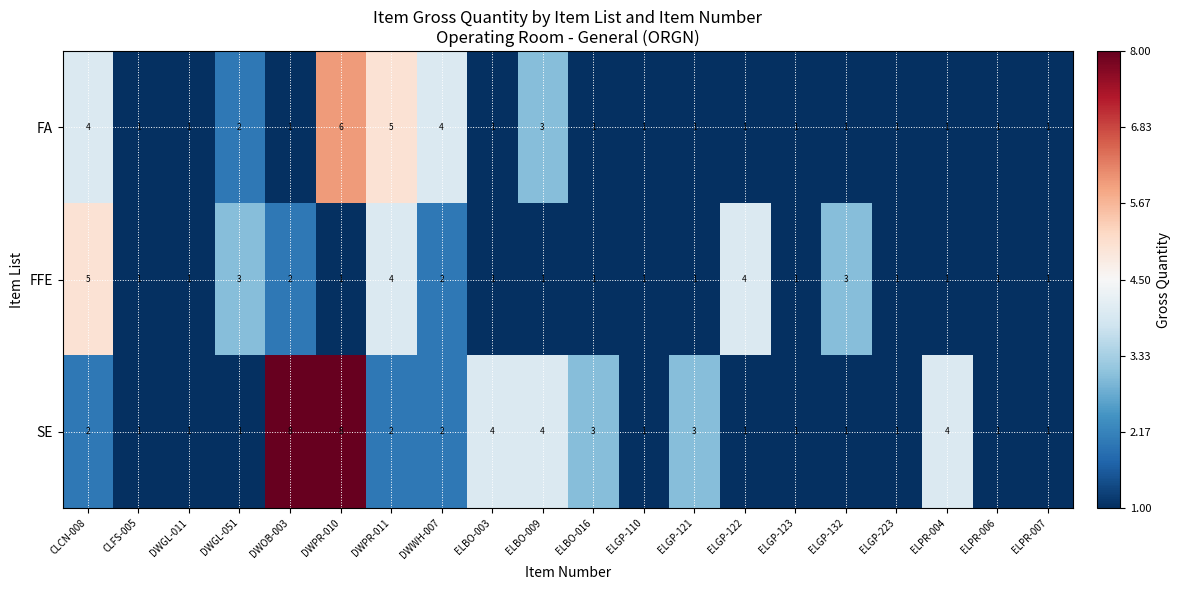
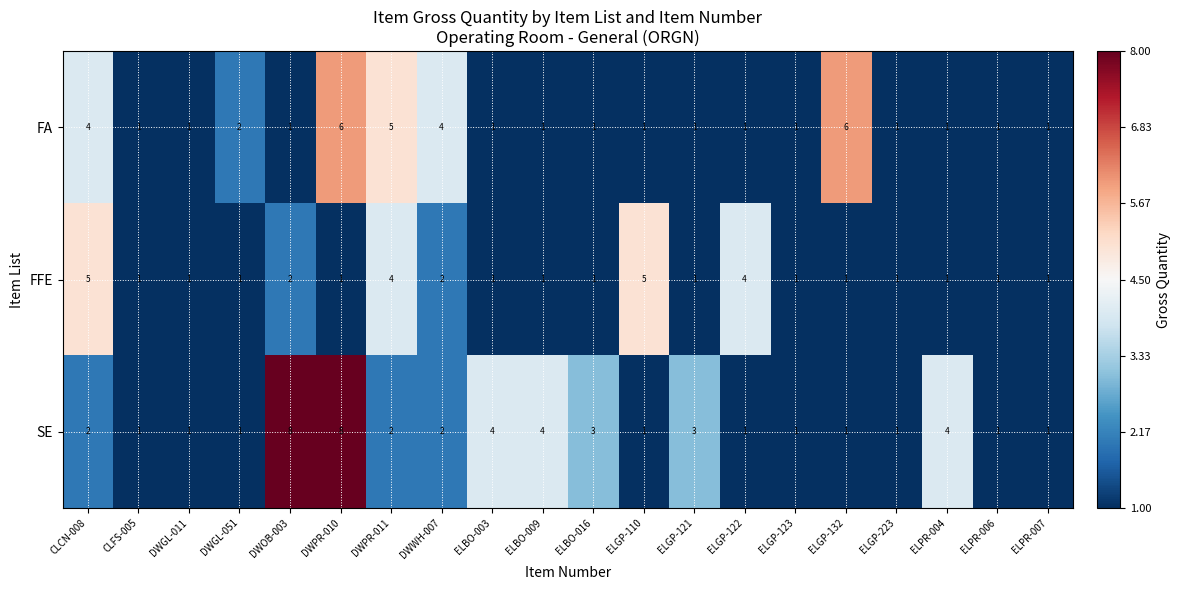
  {
    "FA": {
      "CLCN-008": 4,
      "CLFS-005": 1,
      "DWGL-011": 1,
      "DWGL-051": 2,
      "DWOB-003": 1,
      "DWPR-010": 6,
      "DWPR-011": 5,
      "DWWH-007": 4,
      "ELBO-003": 1,
-     "ELBO-009": 3,
+     "ELBO-009": 1,
      "ELBO-016": 1,
      "ELGP-110": 1,
      "ELGP-121": 1,
      "ELGP-122": 1,
      "ELGP-123": 1,
-     "ELGP-132": 1,
+     "ELGP-132": 6,
      "ELGP-223": 1,
      "ELPR-004": 1,
      "ELPR-006": 1,
      "ELPR-007": 1
    },
    "FFE": {
      "CLCN-008": 5,
      "CLFS-005": 1,
      "DWGL-011": 1,
-     "DWGL-051": 3,
+     "DWGL-051": 1,
      "DWOB-003": 2,
      "DWPR-010": 1,
      "DWPR-011": 4,
      "DWWH-007": 2,
      "ELBO-003": 1,
      "ELBO-009": 1,
      "ELBO-016": 1,
-     "ELGP-110": 1,
+     "ELGP-110": 5,
      "ELGP-121": 1,
      "ELGP-122": 4,
      "ELGP-123": 1,
-     "ELGP-132": 3,
+     "ELGP-132": 1,
      "ELGP-223": 1,
      "ELPR-004": 1,
      "ELPR-006": 1,
      "ELPR-007": 1
    },
    "SE": {
      "CLCN-008": 2,
      "CLFS-005": 1,
      "DWGL-011": 1,
      "DWGL-051": 1,
      "DWOB-003": 8,
      "DWPR-010": 8,
      "DWPR-011": 2,
      "DWWH-007": 2,
      "ELBO-003": 4,
      "ELBO-009": 4,
      "ELBO-016": 3,
      "ELGP-110": 1,
      "ELGP-121": 3,
      "ELGP-122": 1,
      "ELGP-123": 1,
      "ELGP-132": 1,
      "ELGP-223": 1,
      "ELPR-004": 4,
      "ELPR-006": 1,
      "ELPR-007": 1
    }
  }
